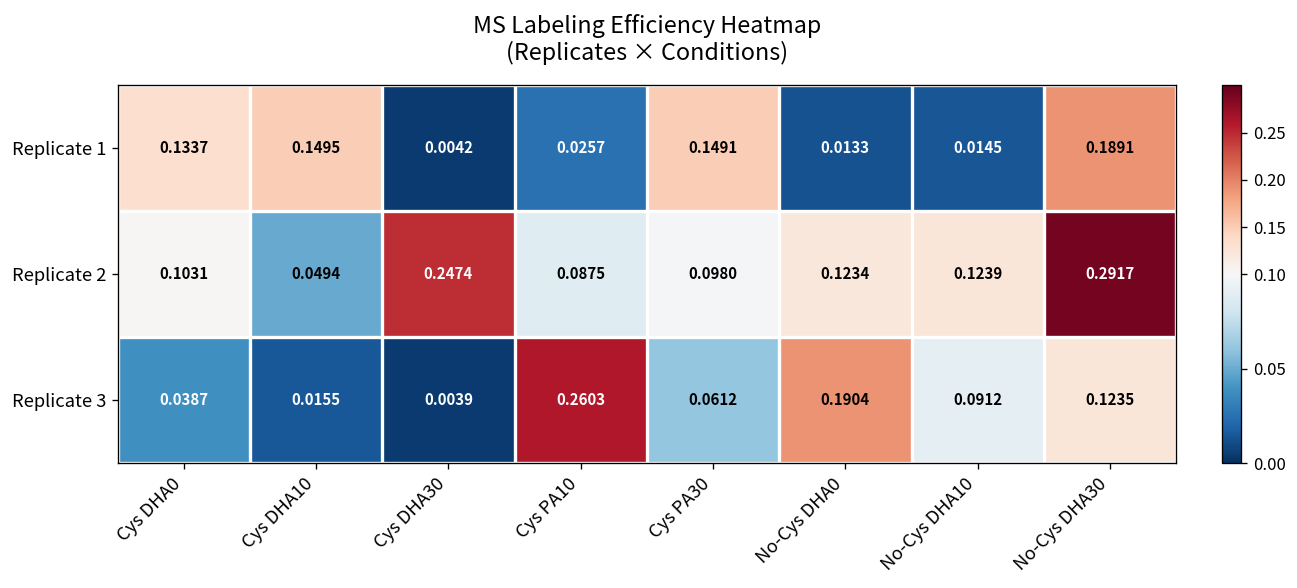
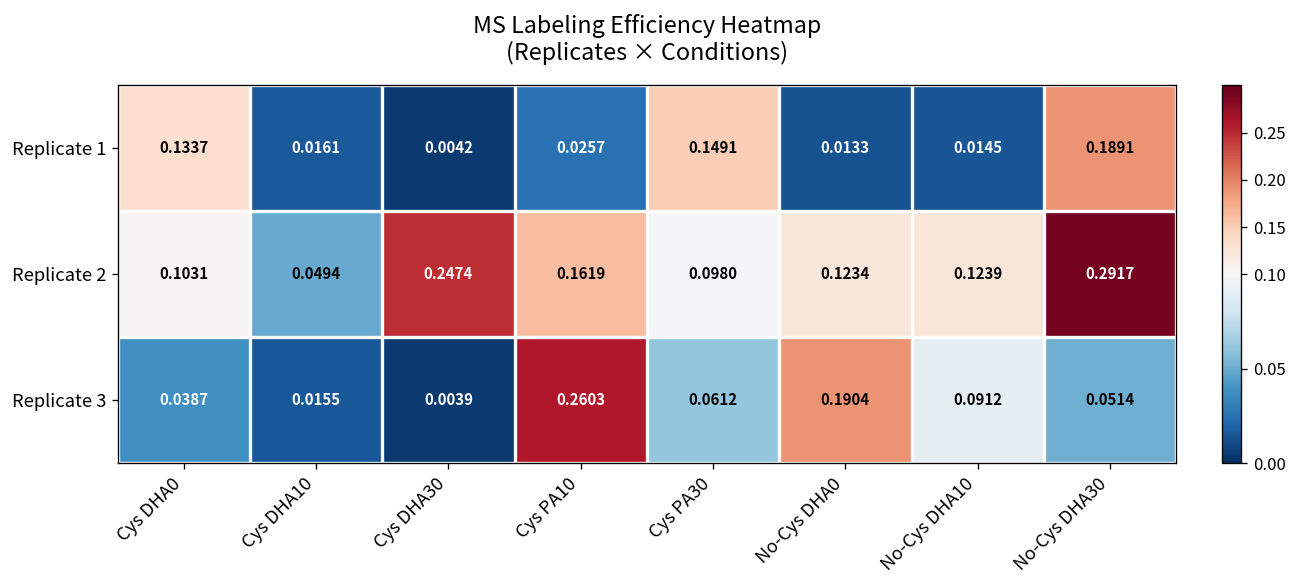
  {
    "Replicate 1": {
      "Cys DHA0": 0.1337,
-     "Cys DHA10": 0.1495,
+     "Cys DHA10": 0.0161,
      "Cys DHA30": 0.0042,
      "Cys PA10": 0.0257,
      "Cys PA30": 0.1491,
      "No-Cys DHA0": 0.0133,
      "No-Cys DHA10": 0.0145,
      "No-Cys DHA30": 0.1891
    },
    "Replicate 2": {
      "Cys DHA0": 0.1031,
      "Cys DHA10": 0.0494,
      "Cys DHA30": 0.2474,
-     "Cys PA10": 0.0875,
+     "Cys PA10": 0.1619,
      "Cys PA30": 0.0980,
      "No-Cys DHA0": 0.1234,
      "No-Cys DHA10": 0.1239,
      "No-Cys DHA30": 0.2917
    },
    "Replicate 3": {
      "Cys DHA0": 0.0387,
      "Cys DHA10": 0.0155,
      "Cys DHA30": 0.0039,
      "Cys PA10": 0.2603,
      "Cys PA30": 0.0612,
      "No-Cys DHA0": 0.1904,
      "No-Cys DHA10": 0.0912,
-     "No-Cys DHA30": 0.1235
+     "No-Cys DHA30": 0.0514
    }
  }
